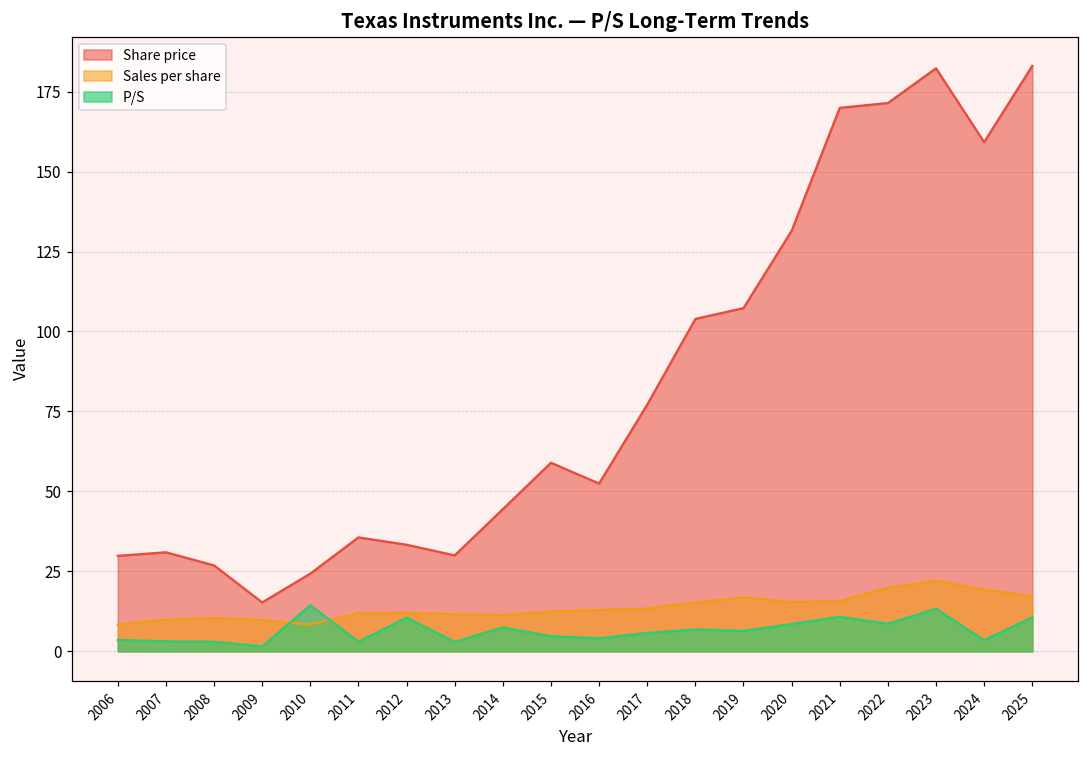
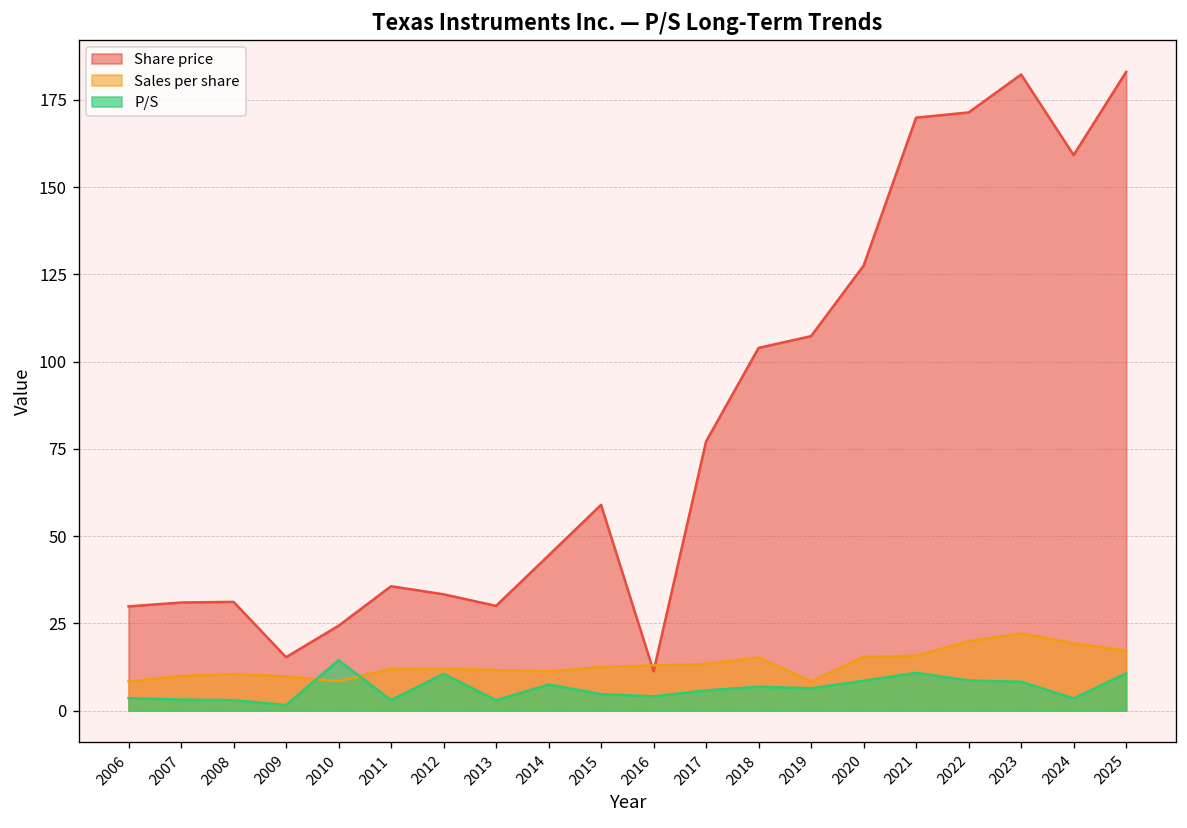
  {
    "Share price": {
      "2006": 30,
      "2007": 31,
-     "2008": 27,
+     "2008": 31,
      "2009": 15,
      "2010": 24,
      "2011": 36,
      "2012": 33,
      "2013": 30,
      "2014": 44,
      "2015": 59,
-     "2016": 52,
+     "2016": 11,
      "2017": 77,
      "2018": 104,
      "2019": 107,
-     "2020": 131,
+     "2020": 128,
      "2021": 170,
      "2022": 171,
      "2023": 182,
      "2024": 159,
      "2025": 183
    },
    "Sales per share": {
      "2006": 8,
      "2007": 10,
      "2008": 10,
      "2009": 10,
      "2010": 8,
      "2011": 12,
      "2012": 12,
      "2013": 12,
      "2014": 11,
      "2015": 12,
      "2016": 13,
      "2017": 13,
      "2018": 15,
-     "2019": 17,
+     "2019": 8,
      "2020": 15,
      "2021": 16,
      "2022": 20,
      "2023": 22,
      "2024": 19,
      "2025": 17
    },
    "P/S": {
      "2006": 4,
      "2007": 3,
      "2008": 3,
      "2009": 2,
      "2010": 14,
      "2011": 3,
      "2012": 11,
      "2013": 3,
      "2014": 7,
      "2015": 5,
      "2016": 4,
      "2017": 6,
      "2018": 7,
      "2019": 6,
      "2020": 9,
      "2021": 11,
      "2022": 9,
-     "2023": 13,
+     "2023": 8,
      "2024": 3,
      "2025": 11
    }
  }
